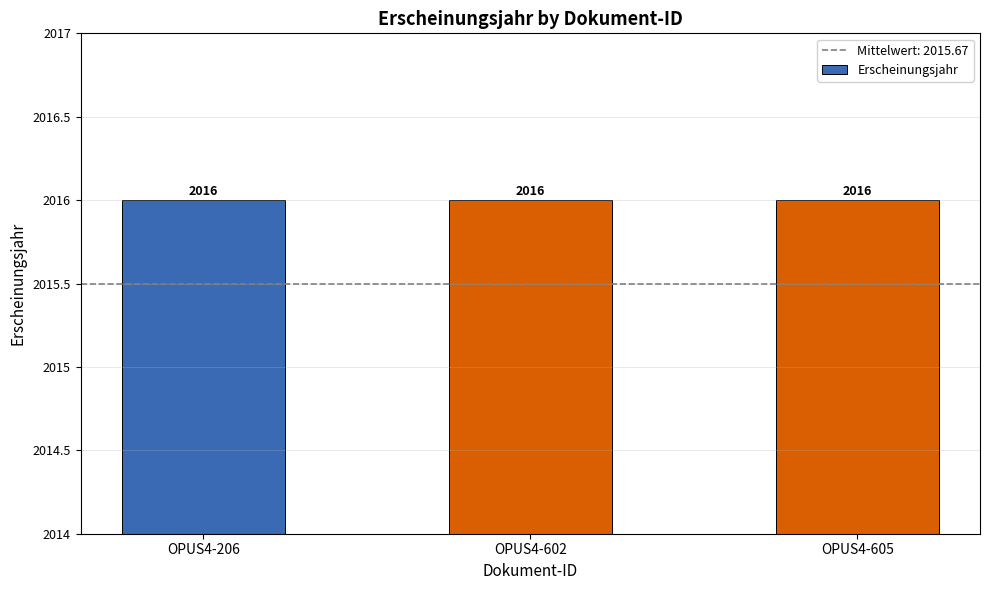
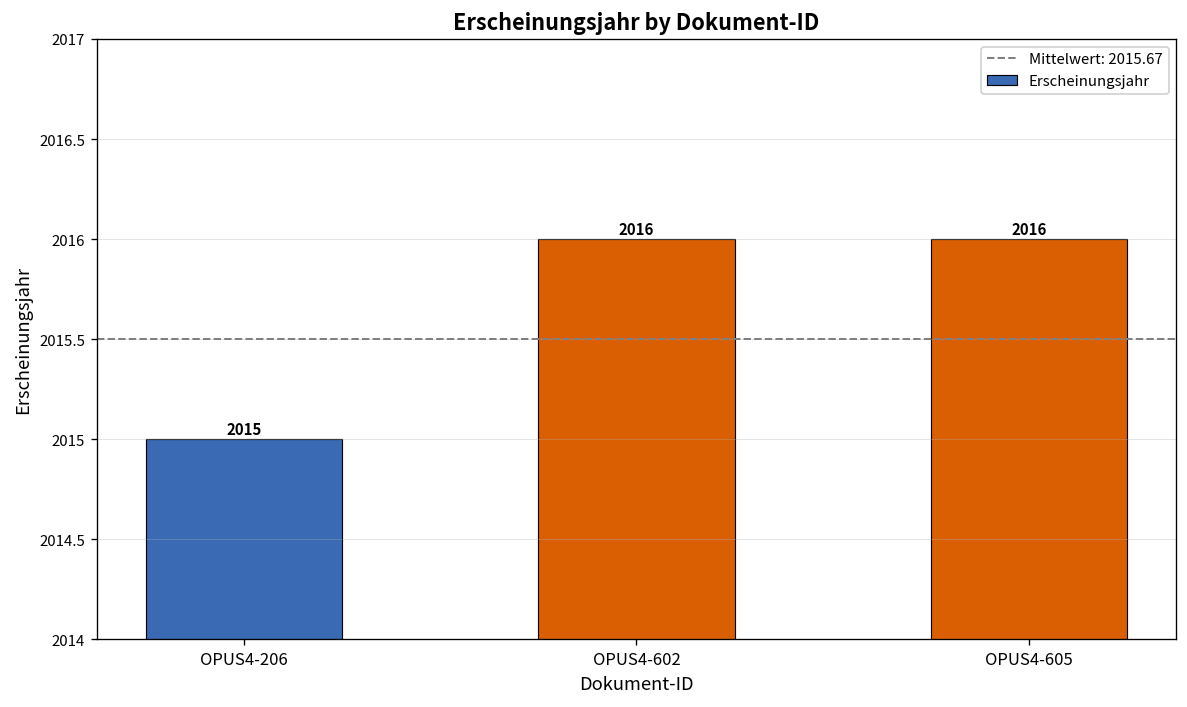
  {
-   "OPUS4-206": 2016,
+   "OPUS4-206": 2015,
    "OPUS4-602": 2016,
    "OPUS4-605": 2016
  }
